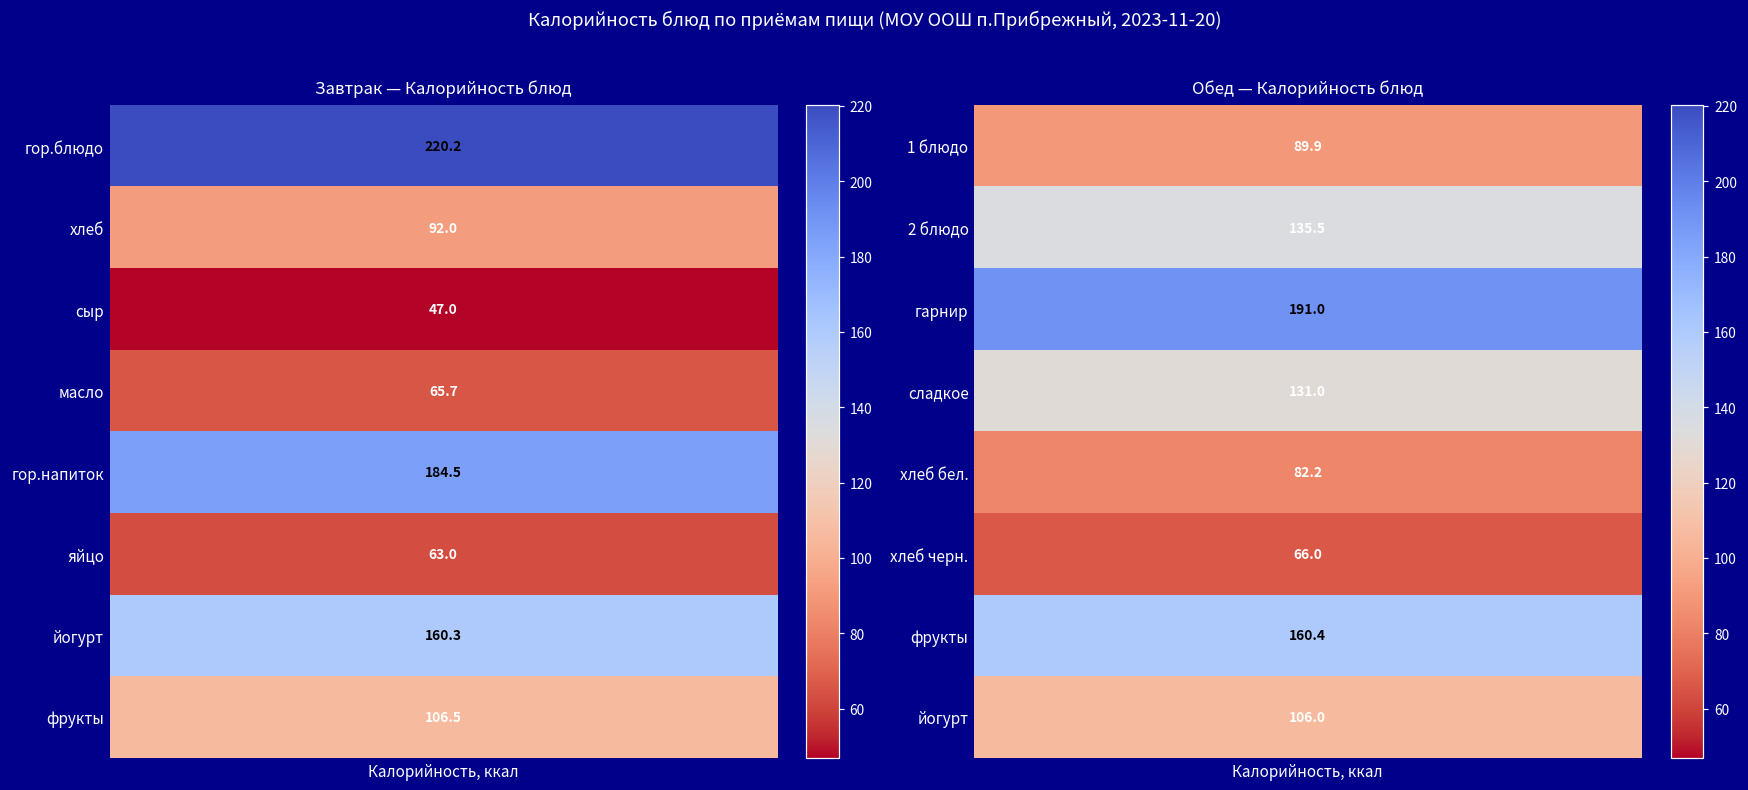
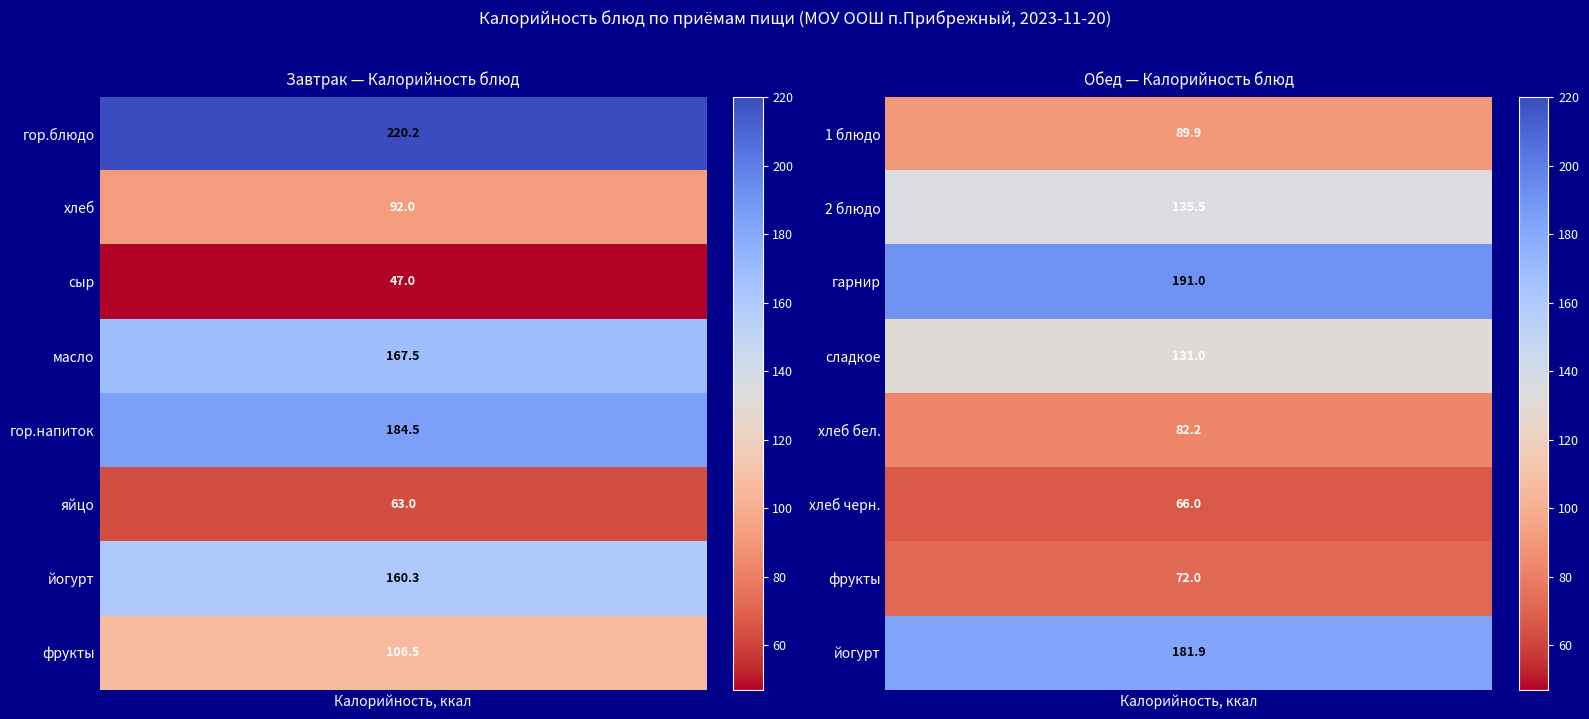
  {
    "Завтрак — Калорийность блюд": {
      "гор.блюдо": {
        "Калорийность, ккал": 220.2
      },
      "хлеб": {
        "Калорийность, ккал": 92.0
      },
      "сыр": {
        "Калорийность, ккал": 47.0
      },
      "масло": {
-       "Калорийность, ккал": 65.7
+       "Калорийность, ккал": 167.5
      },
      "гор.напиток": {
        "Калорийность, ккал": 184.5
      },
      "яйцо": {
        "Калорийность, ккал": 63.0
      },
      "йогурт": {
        "Калорийность, ккал": 160.3
      },
      "фрукты": {
        "Калорийность, ккал": 106.5
      }
    },
    "Обед — Калорийность блюд": {
      "1 блюдо": {
        "Калорийность, ккал": 89.9
      },
      "гарнир": {
        "Калорийность, ккал": 191.0
      },
      "хлеб бел.": {
        "Калорийность, ккал": 82.2
      },
      "хлеб черн.": {
        "Калорийность, ккал": 66.0
      },
      "фрукты": {
-       "Калорийность, ккал": 160.4
+       "Калорийность, ккал": 72.0
      },
      "йогурт": {
-       "Калорийность, ккал": 106.0
+       "Калорийность, ккал": 181.9
      }
    }
  }
